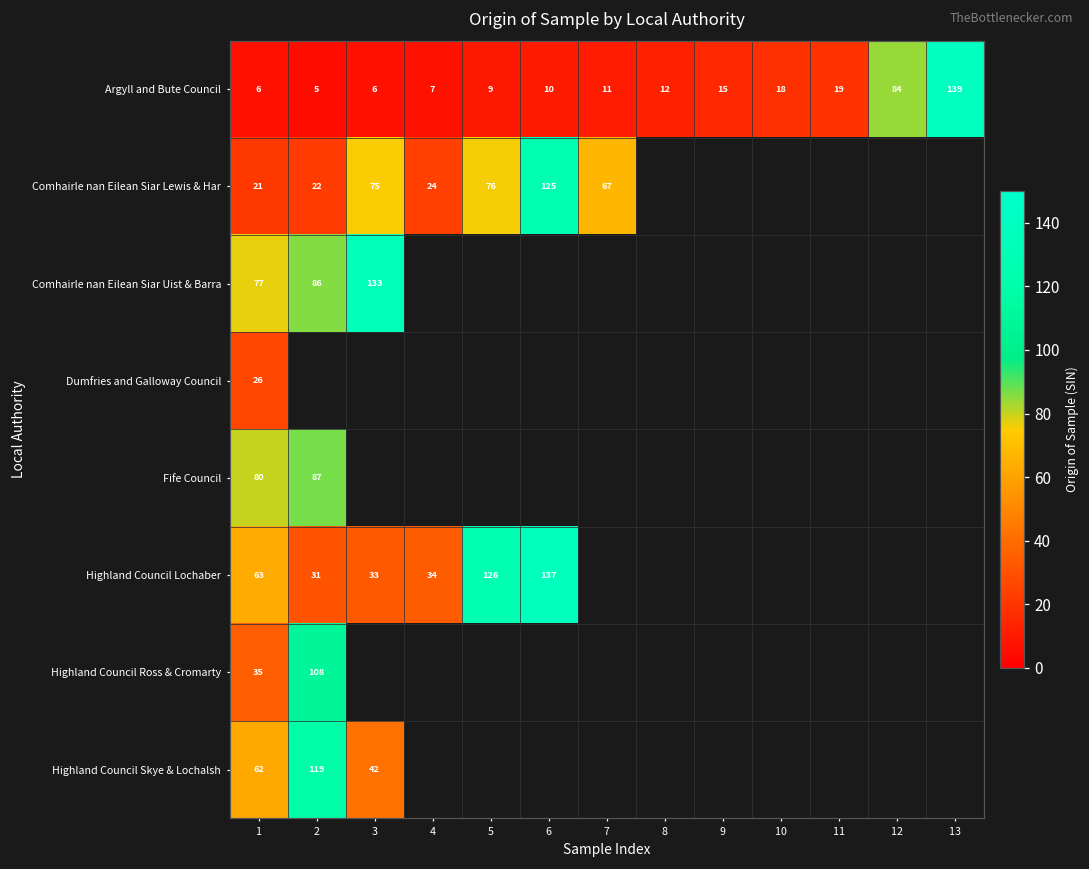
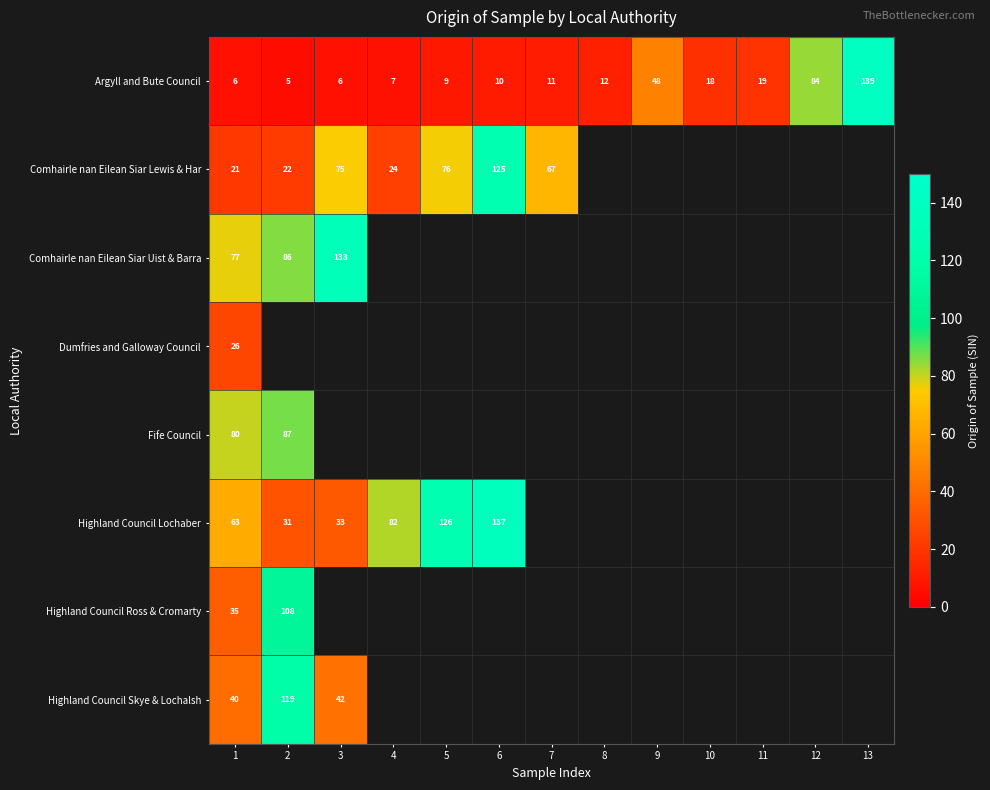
  {
    "Argyll and Bute Council": {
      "1": 6,
      "2": 5,
      "3": 6,
      "4": 7,
      "5": 9,
      "6": 10,
      "7": 11,
      "8": 12,
-     "9": 15,
+     "9": 48,
      "10": 18,
      "11": 19,
      "12": 84,
      "13": 139
    },
    "Comhairle nan Eilean Siar Lewis & Har": {
      "1": 21,
      "2": 22,
      "3": 75,
      "4": 24,
      "5": 76,
      "6": 125,
      "7": 67
    },
    "Comhairle nan Eilean Siar Uist & Barra": {
      "1": 77,
      "2": 86,
      "3": 133
    },
    "Dumfries and Galloway Council": {
      "1": 26
    },
    "Fife Council": {
      "1": 80,
      "2": 87
    },
    "Highland Council Lochaber": {
      "1": 63,
      "2": 31,
      "3": 33,
-     "4": 34,
+     "4": 82,
      "5": 126,
      "6": 137
    },
    "Highland Council Ross & Cromarty": {
      "1": 35,
      "2": 108
    },
    "Highland Council Skye & Lochalsh": {
-     "1": 62,
+     "1": 40,
      "2": 119,
      "3": 42
    }
  }
